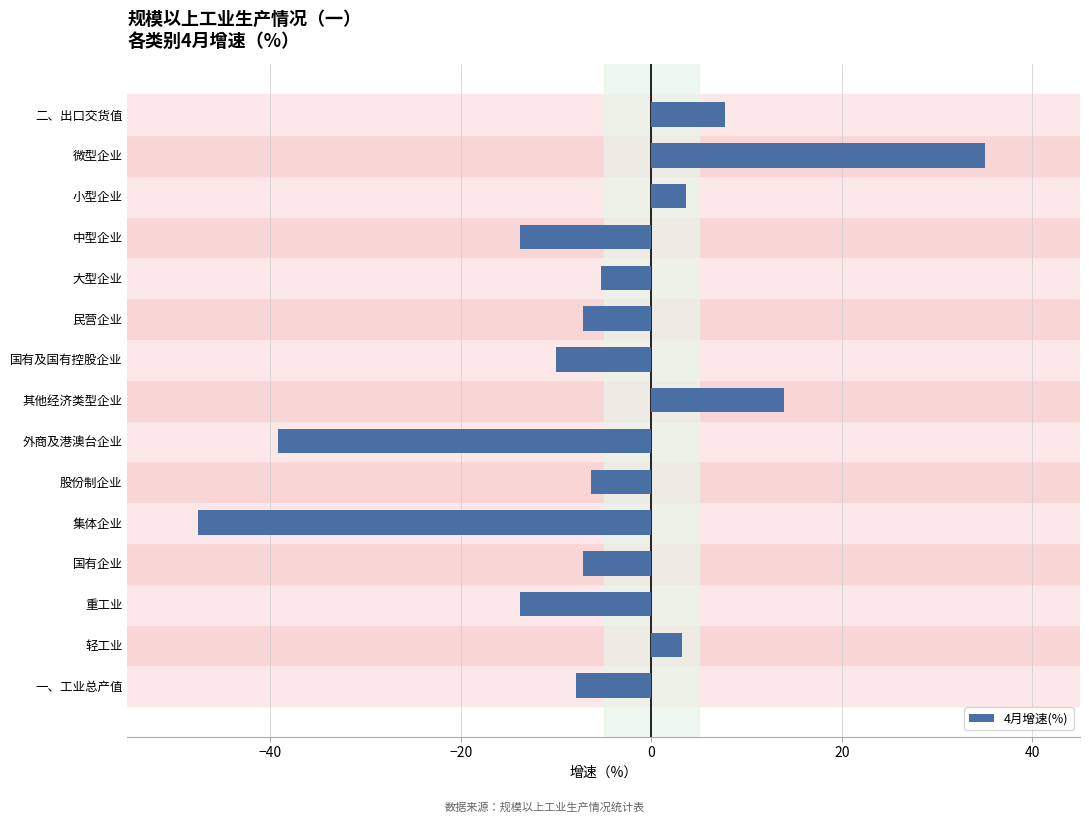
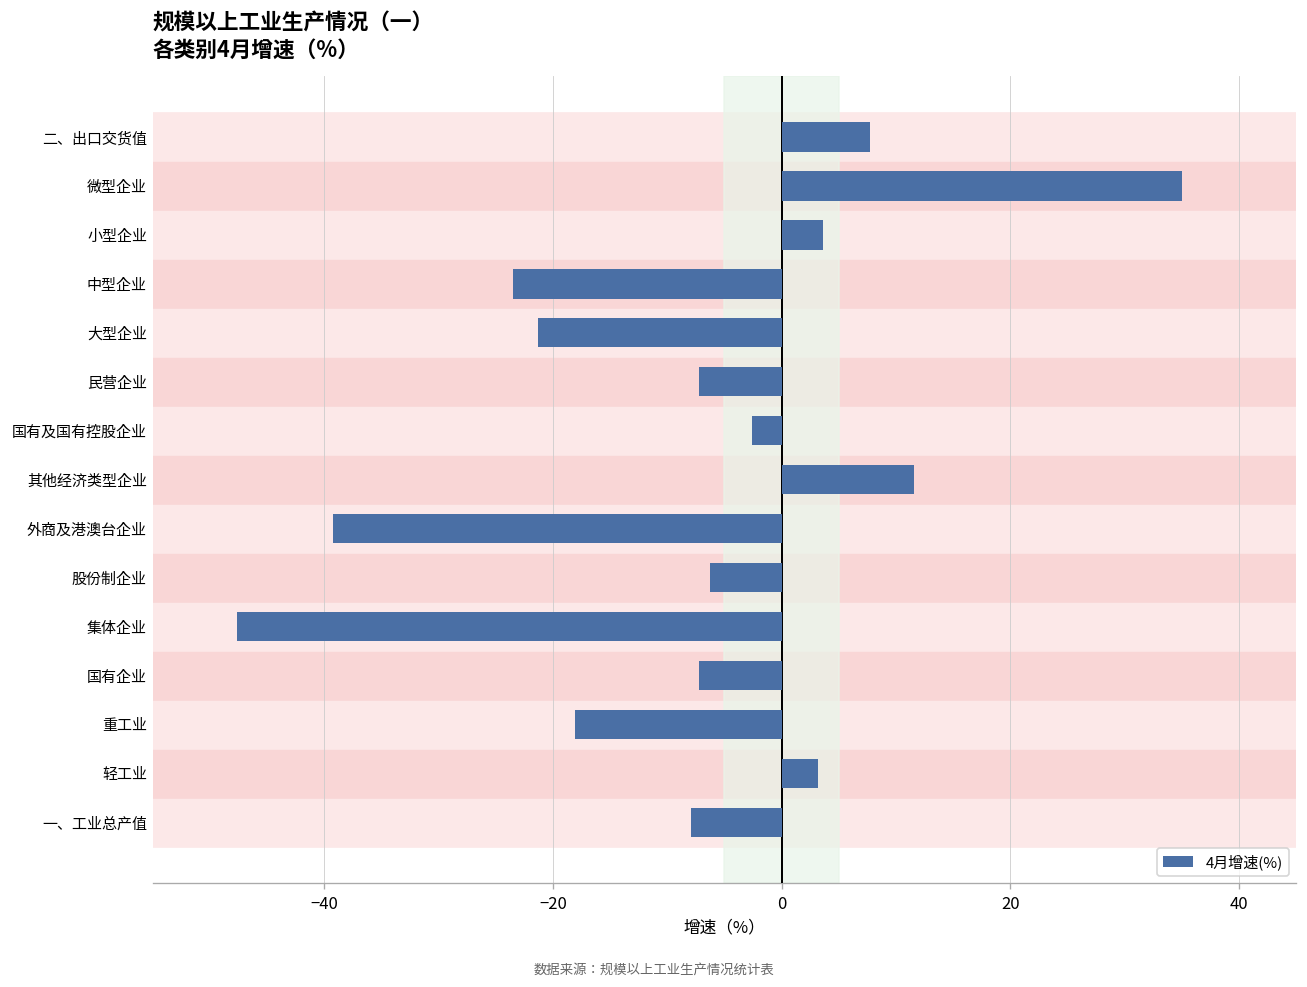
  {
    "二、出口交货值": 8,
    "微型企业": 35,
    "小型企业": 4,
-   "中型企业": -14,
-   "大型企业": -5,
+   "中型企业": -24,
+   "大型企业": -21,
    "民营企业": -7,
-   "国有及国有控股企业": -10,
-   "其他经济类型企业": 14,
+   "国有及国有控股企业": -3,
+   "其他经济类型企业": 12,
    "外商及港澳台企业": -39,
    "股份制企业": -6,
    "集体企业": -48,
    "国有企业": -7,
-   "重工业": -14,
+   "重工业": -18,
    "轻工业": 3,
    "一、工业总产值": -8
  }
